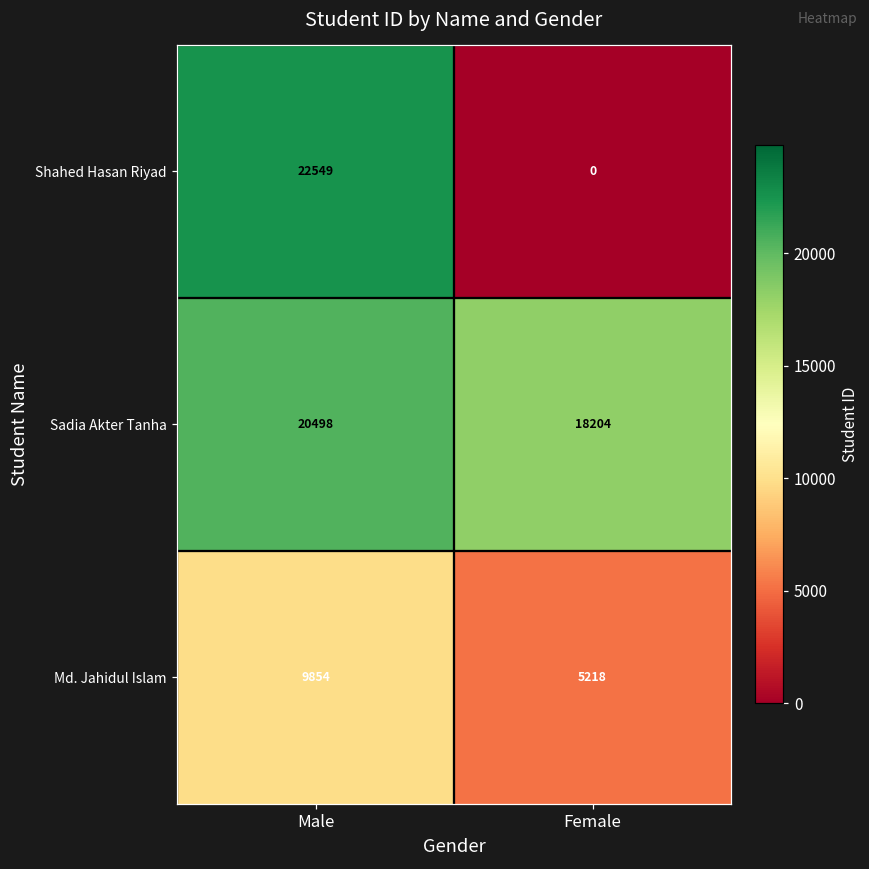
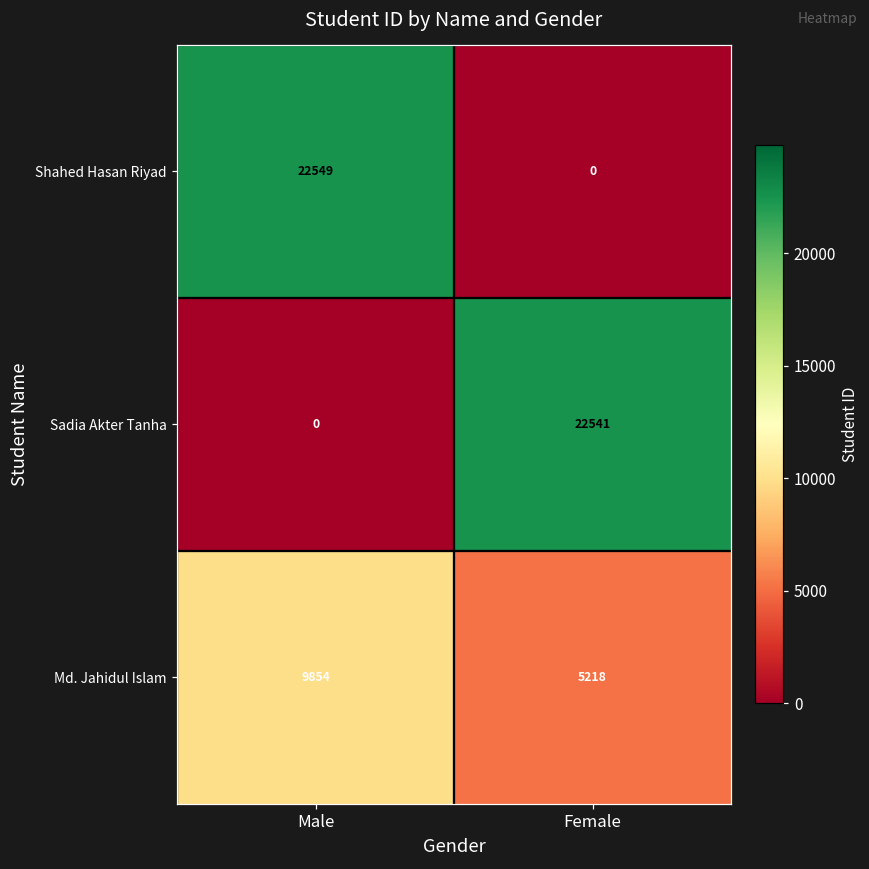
  {
    "Shahed Hasan Riyad": {
      "Male": 22549,
      "Female": 0
    },
    "Sadia Akter Tanha": {
-     "Male": 20498,
-     "Female": 18204
+     "Male": 0,
+     "Female": 22541
    },
    "Md. Jahidul Islam": {
      "Male": 9854,
      "Female": 5218
    }
  }
